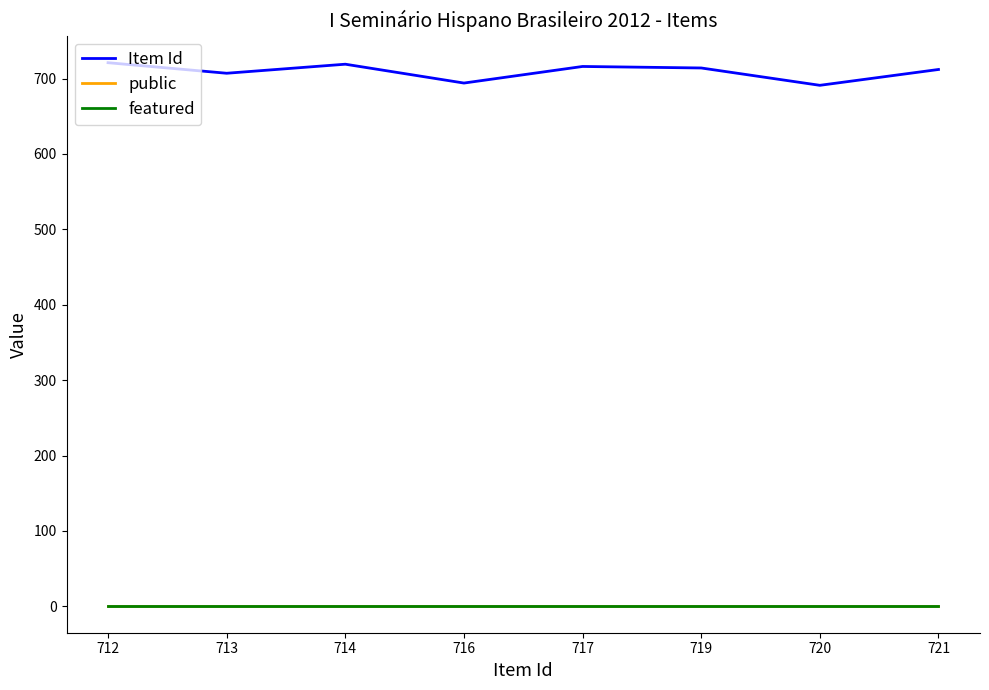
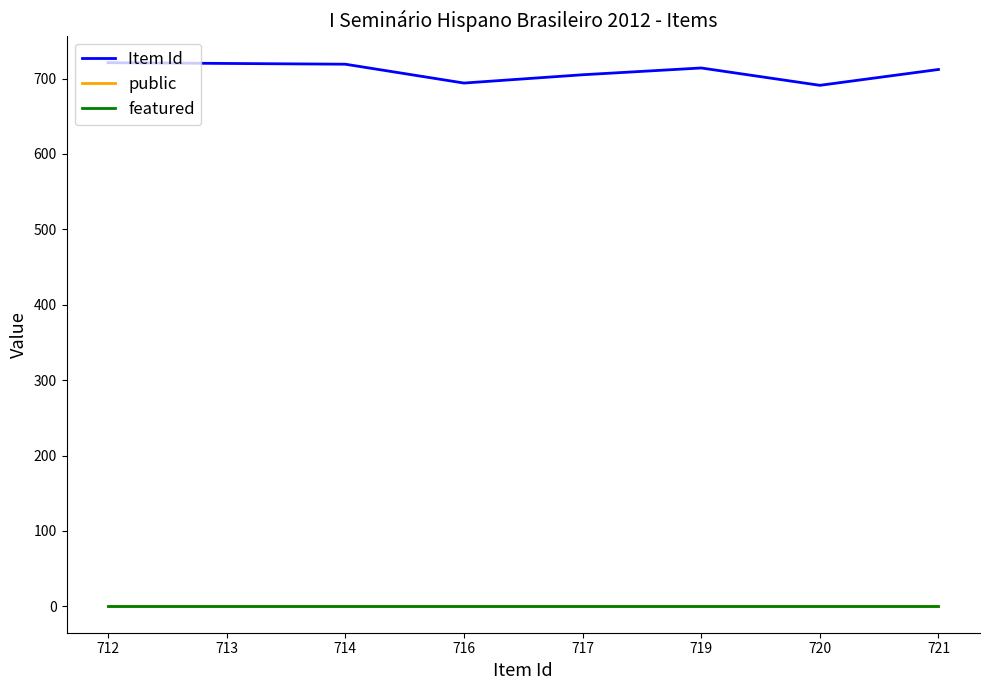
  {
    "Item Id": {
-     "713": 710,
+     "713": 720,
      "714": 720,
      "716": 690,
-     "717": 720,
+     "717": 710,
      "719": 710,
      "720": 690,
      "721": 710
    },
    "featured": {
      "712": 0,
      "713": 0,
      "714": 0,
      "716": 0,
      "717": 0,
      "719": 0,
      "720": 0,
      "721": 0
    }
  }
